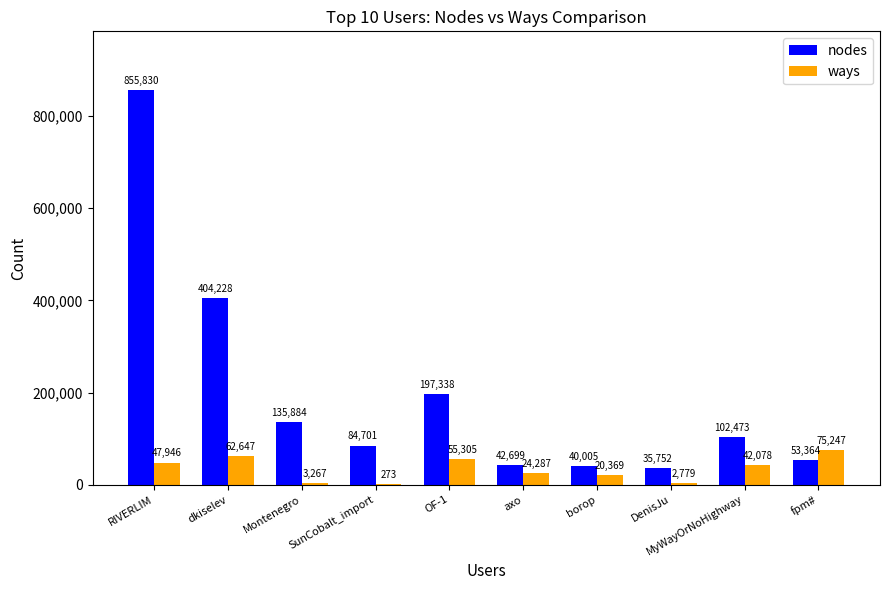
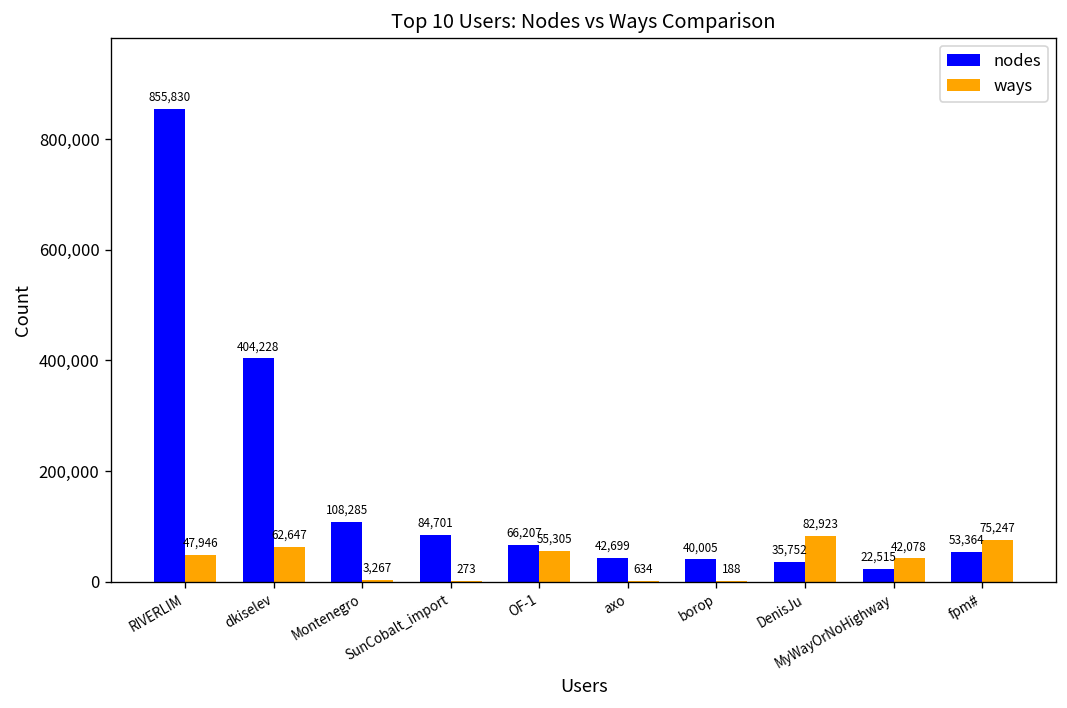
  {
    "nodes": {
      "RIVERLIM": "855,830",
      "dkiselev": "404,228",
-     "Montenegro": "135,884",
+     "Montenegro": "108,285",
      "SunCobalt_import": "84,701",
-     "OF-1": "197,338",
+     "OF-1": "66,207",
      "axo": "42,699",
      "borop": "40,005",
      "DenisJu": "35,752",
-     "MyWayOrNoHighway": "102,473",
+     "MyWayOrNoHighway": "22,515",
      "fpm#": "53,364"
    },
    "ways": {
      "RIVERLIM": "47,946",
      "dkiselev": "62,647",
      "Montenegro": "3,267",
      "SunCobalt_import": "273",
      "OF-1": "55,305",
-     "axo": "24,287",
-     "borop": "20,369",
-     "DenisJu": "2,779",
+     "axo": "634",
+     "borop": "188",
+     "DenisJu": "82,923",
      "MyWayOrNoHighway": "42,078",
      "fpm#": "75,247"
    }
  }
